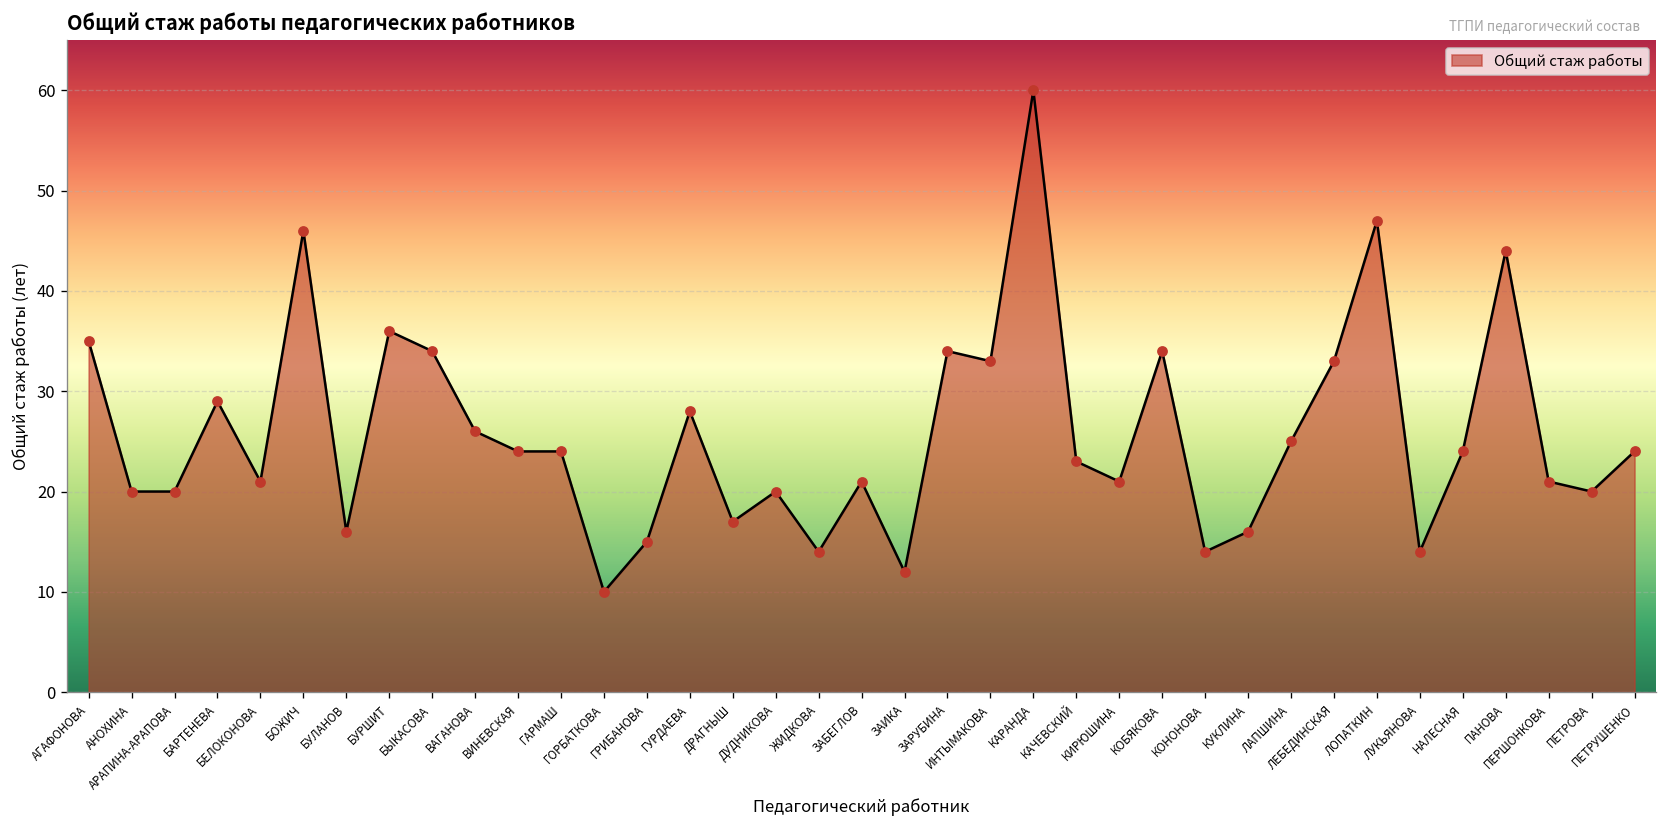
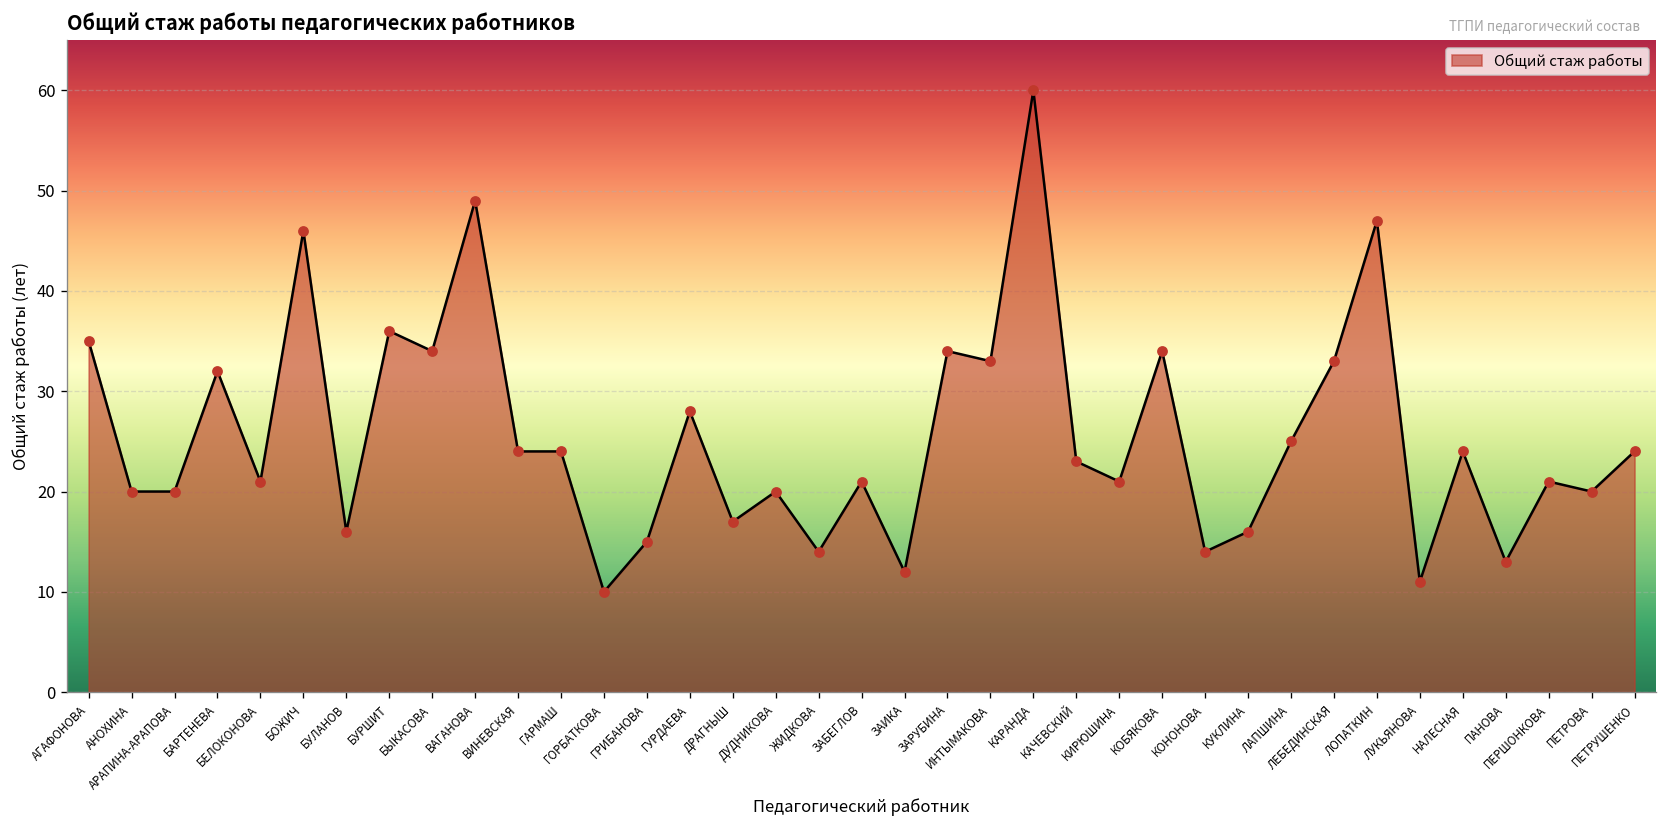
  {
    "АГАФОНОВА": 35,
    "АНОХИНА": 20,
    "АРАПИНА-АРАПОВА": 20,
-   "БАРТЕНЕВА": 29,
+   "БАРТЕНЕВА": 32,
    "БЕЛОКОНОВА": 21,
    "БОЖИЧ": 46,
    "БУЛАНОВ": 16,
    "БУРШИТ": 36,
    "БЫКАСОВА": 34,
-   "ВАГАНОВА": 26,
+   "ВАГАНОВА": 49,
    "ВИНЕВСКАЯ": 24,
    "ГАРМАШ": 24,
    "ГОРБАТКОВА": 10,
    "ГРИБАНОВА": 15,
    "ГУРДАЕВА": 28,
    "ДРАГНЫШ": 17,
    "ДУДНИКОВА": 20,
    "ЖИДКОВА": 14,
    "ЗАБЕГЛОВ": 21,
    "ЗАИКА": 12,
    "ЗАРУБИНА": 34,
    "ИНТЫМАКОВА": 33,
    "КАРАНДА": 60,
    "КАЧЕВСКИЙ": 23,
    "КИРЮШИНА": 21,
    "КОБЯКОВА": 34,
    "КОНОНОВА": 14,
    "КУКЛИНА": 16,
    "ЛАПШИНА": 25,
    "ЛЕБЕДИНСКАЯ": 33,
    "ЛОПАТКИН": 47,
-   "ЛУКЬЯНОВА": 14,
+   "ЛУКЬЯНОВА": 11,
    "НАЛЕСНАЯ": 24,
-   "ПАНОВА": 44,
+   "ПАНОВА": 13,
    "ПЕРШОНКОВА": 21,
    "ПЕТРОВА": 20,
    "ПЕТРУШЕНКО": 24
  }
